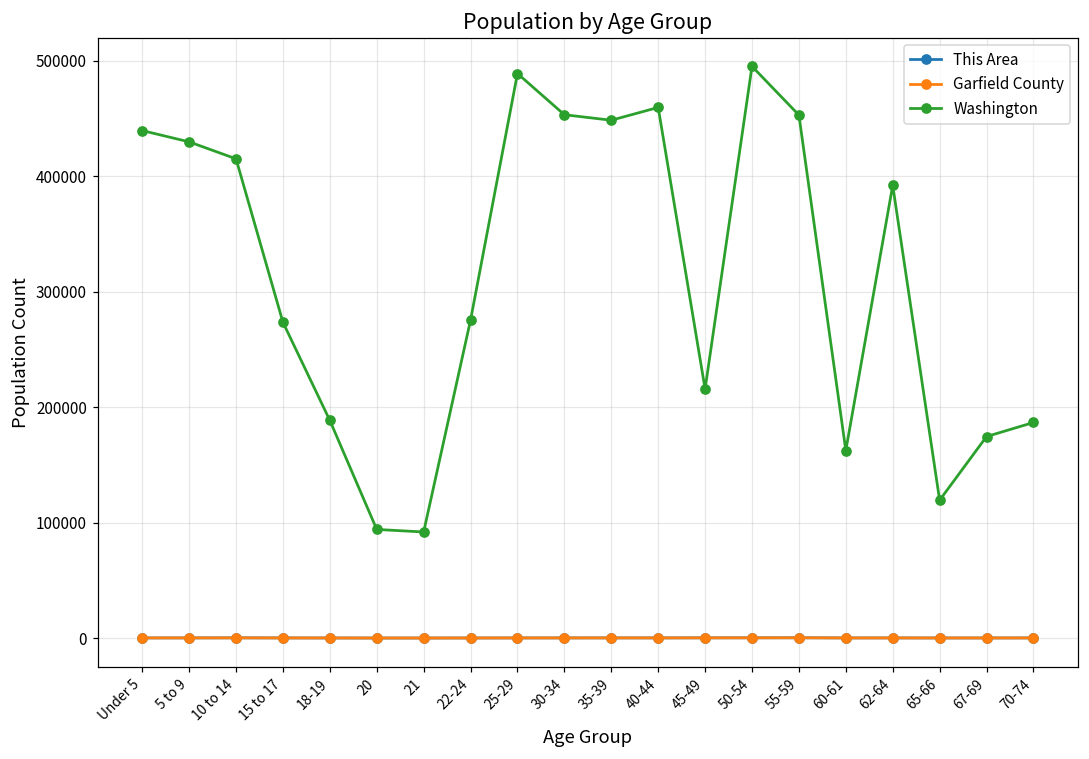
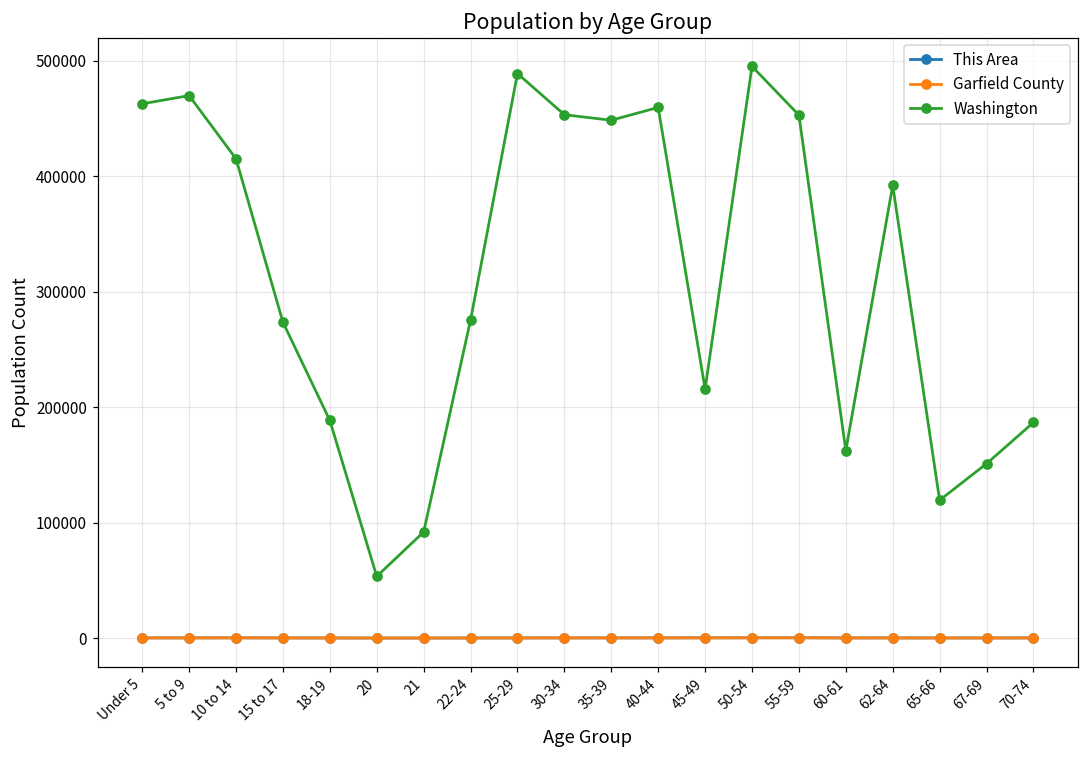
  {
    "Garfield County": {
      "Under 5": 0,
      "5 to 9": 0,
      "10 to 14": 0,
      "15 to 17": 0,
      "18-19": 0,
      "20": 0,
      "21": 0,
      "22-24": 0,
      "25-29": 0,
      "30-34": 0,
      "35-39": 0,
      "40-44": 0,
      "45-49": 0,
      "50-54": 0,
      "55-59": 0,
      "60-61": 0,
      "62-64": 0,
      "65-66": 0,
      "67-69": 0,
      "70-74": 0
    },
    "Washington": {
-     "Under 5": 440000,
-     "5 to 9": 430000,
+     "Under 5": 463000,
+     "5 to 9": 470000,
      "10 to 14": 415000,
      "15 to 17": 274000,
      "18-19": 189000,
-     "20": 94000,
+     "20": 53000,
      "21": 92000,
      "22-24": 276000,
      "25-29": 489000,
      "30-34": 453000,
      "35-39": 449000,
      "40-44": 460000,
      "45-49": 216000,
      "50-54": 495000,
      "55-59": 453000,
      "60-61": 162000,
      "62-64": 392000,
      "65-66": 119000,
-     "67-69": 175000,
+     "67-69": 151000,
      "70-74": 187000
    }
  }
